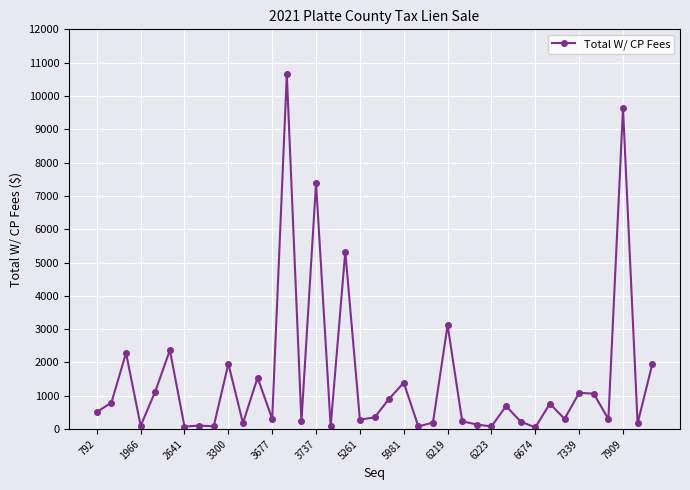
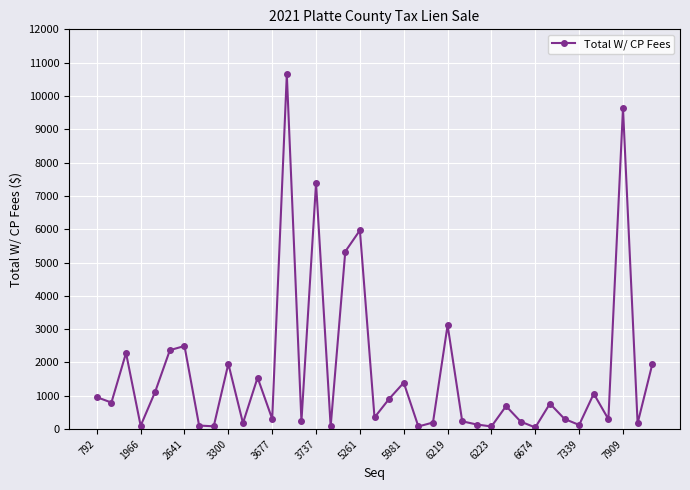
  {
-   "792": 500,
+   "792": 1000,
    "1966": 100,
-   "2641": 100,
+   "2641": 2500,
    "3300": 2000,
    "3677": 300,
    "3737": 7400,
-   "5261": 300,
+   "5261": 6000,
    "5981": 1400,
    "6219": 3100,
    "6223": 100,
    "6674": 0,
-   "7339": 1100,
+   "7339": 100,
    "7909": 9600
  }
